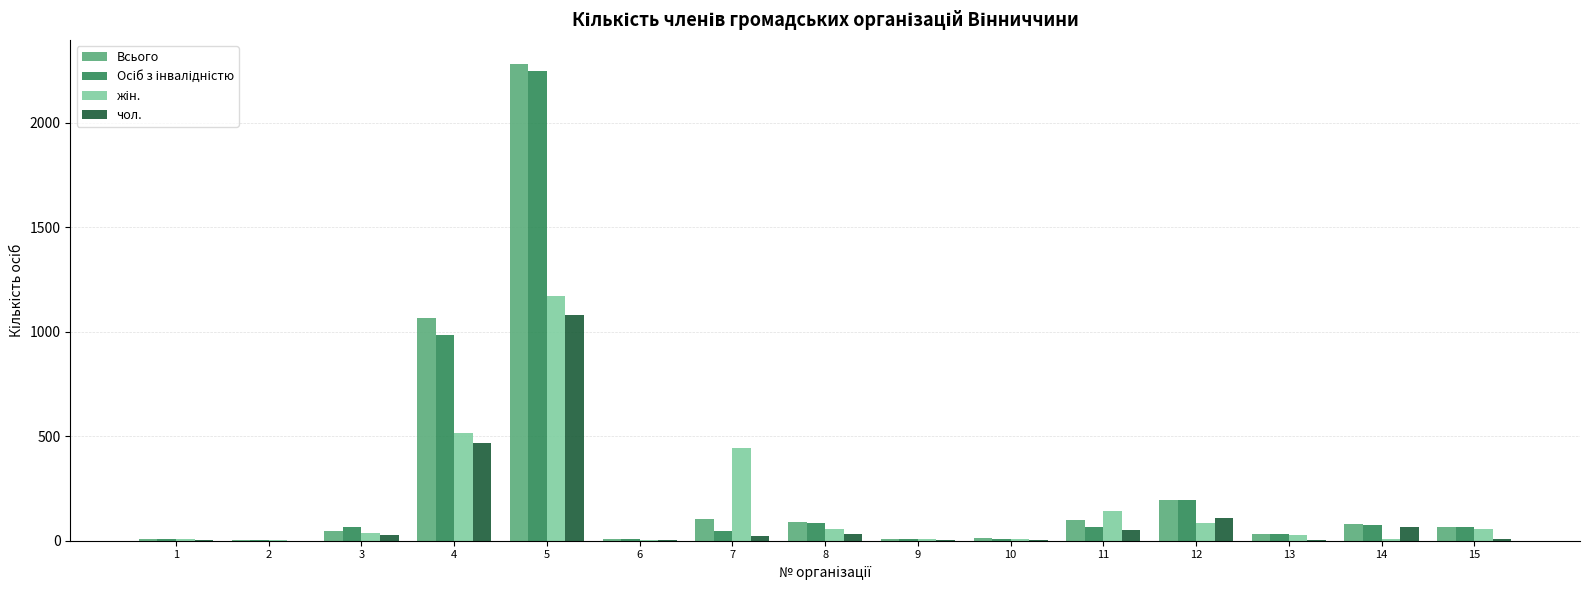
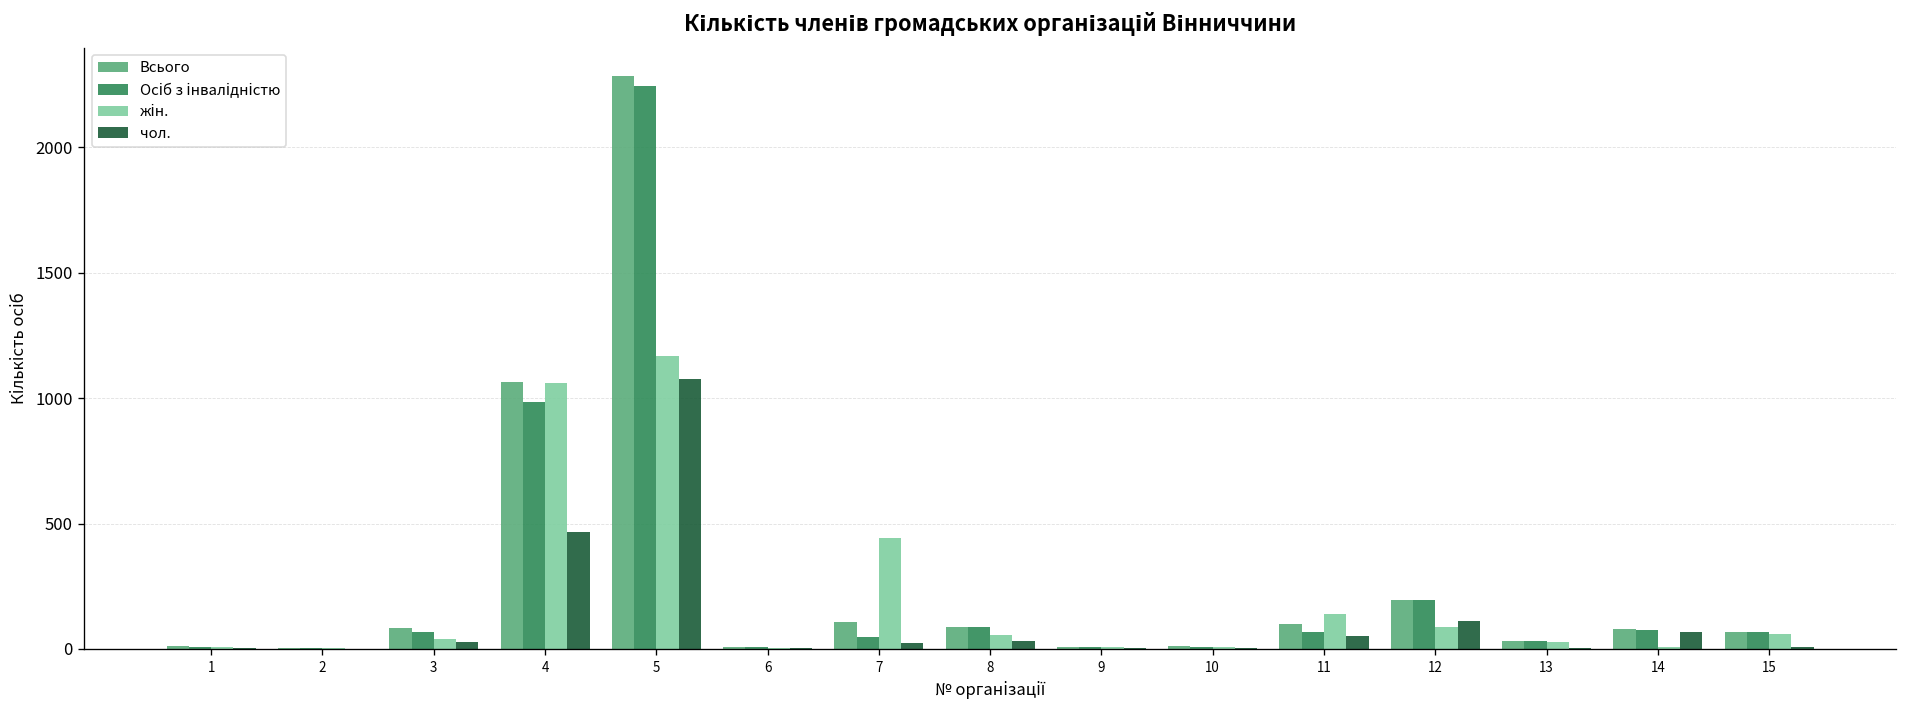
  {
    "Всього": {
-     "3": 50,
+     "3": 90,
      "4": 1060,
      "5": 2280,
      "7": 110,
      "8": 90,
      "11": 100,
      "12": 200,
      "13": 30,
      "14": 80,
      "15": 70
    },
    "жін.": {
      "3": 40,
-     "4": 520,
+     "4": 1060,
      "5": 1170,
      "7": 440,
      "8": 50,
      "11": 140,
      "12": 90,
      "13": 30,
      "15": 60
    }
  }
